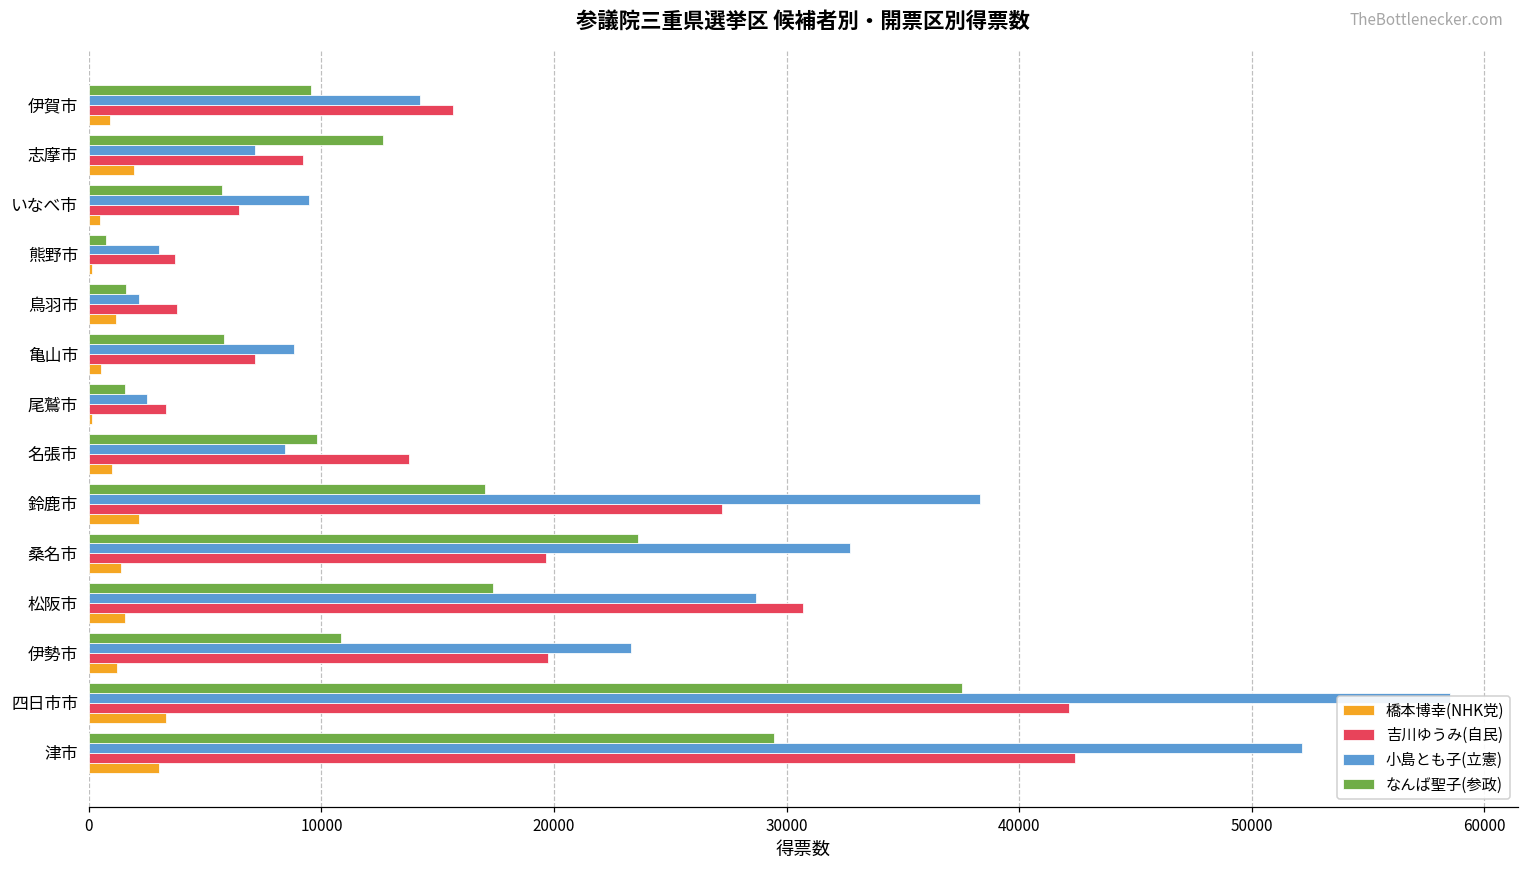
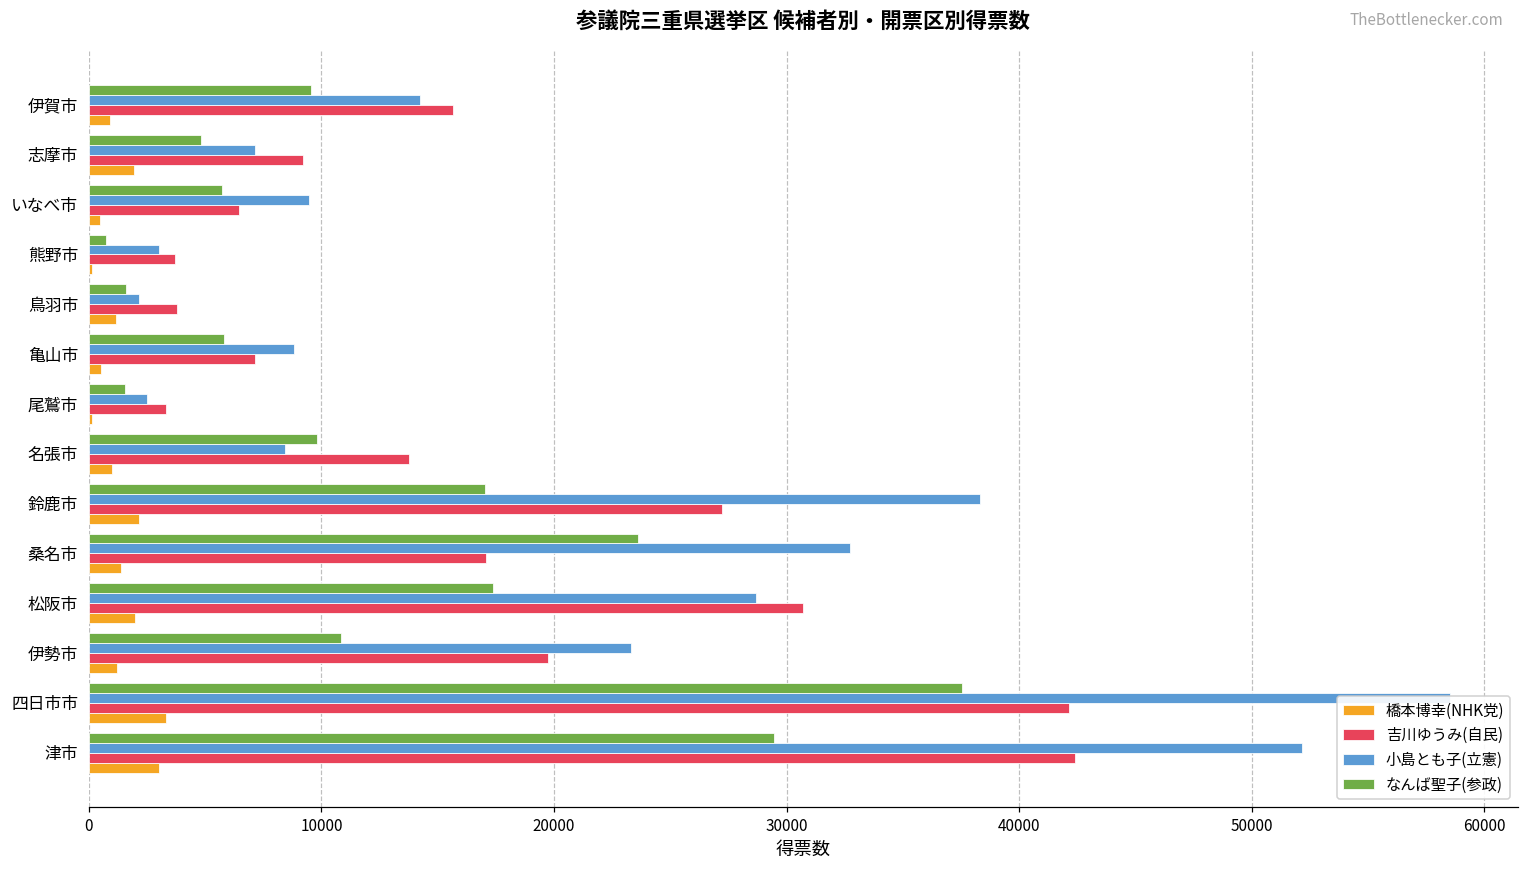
  {
    "橋本博幸(NHK党)": {
      "伊賀市": 900,
      "志摩市": 1900,
      "いなべ市": 500,
      "熊野市": 100,
      "鳥羽市": 1200,
      "亀山市": 500,
      "尾鷲市": 100,
      "名張市": 1000,
      "鈴鹿市": 2200,
      "桑名市": 1400,
-     "松阪市": 1500,
+     "松阪市": 2000,
      "伊勢市": 1200,
      "四日市市": 3300,
      "津市": 3000
    },
    "吉川ゆうみ(自民)": {
      "伊賀市": 15700,
      "志摩市": 9200,
      "いなべ市": 6400,
      "熊野市": 3700,
      "鳥羽市": 3800,
      "亀山市": 7100,
      "尾鷲市": 3300,
      "名張市": 13800,
      "鈴鹿市": 27200,
-     "桑名市": 19700,
+     "桑名市": 17100,
      "松阪市": 30700,
      "伊勢市": 19700,
      "四日市市": 42100,
      "津市": 42400
    },
    "小島とも子(立憲)": {
      "伊賀市": 14200,
      "志摩市": 7100,
      "いなべ市": 9500,
      "熊野市": 3000,
      "鳥羽市": 2200,
      "亀山市": 8800,
      "尾鷲市": 2500,
      "名張市": 8400,
      "鈴鹿市": 38300,
      "桑名市": 32700,
      "松阪市": 28700,
      "伊勢市": 23300,
      "四日市市": 58500,
      "津市": 52200
    },
    "なんば聖子(参政)": {
      "伊賀市": 9600,
-     "志摩市": 12600,
+     "志摩市": 4800,
      "いなべ市": 5700,
      "熊野市": 700,
      "鳥羽市": 1600,
      "亀山市": 5800,
      "尾鷲市": 1500,
      "名張市": 9800,
      "鈴鹿市": 17000,
      "桑名市": 23600,
      "松阪市": 17400,
      "伊勢市": 10800,
      "四日市市": 37500,
      "津市": 29500
    }
  }
